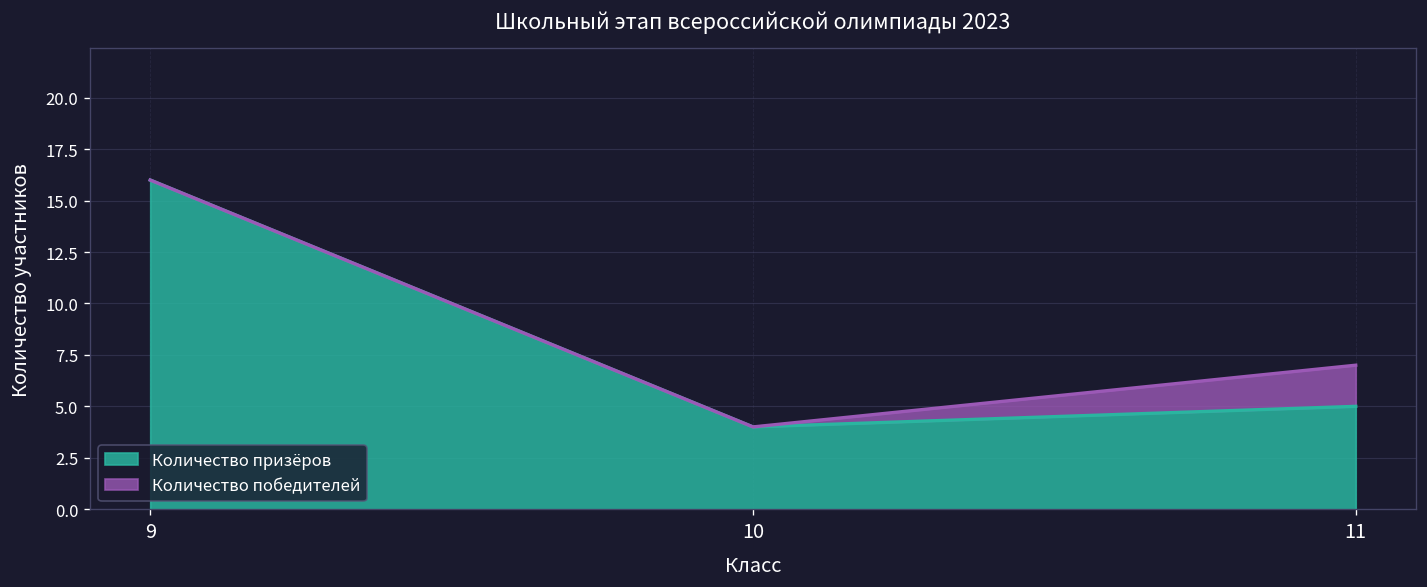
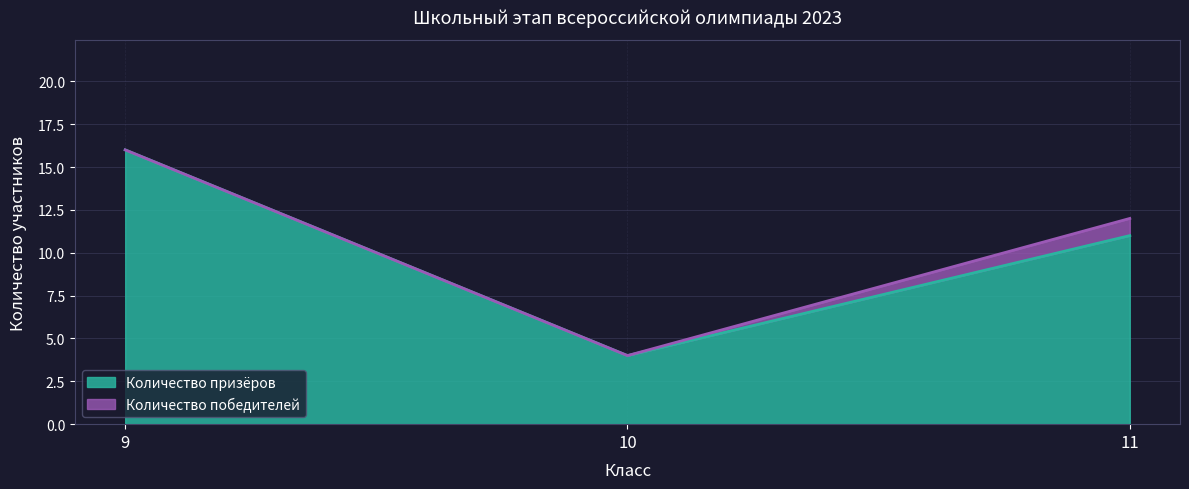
  {
    "Количество призёров": {
-     "11": 5
+     "11": 11
    },
    "Количество победителей": {
-     "11": 2
+     "11": 1
    }
  }
